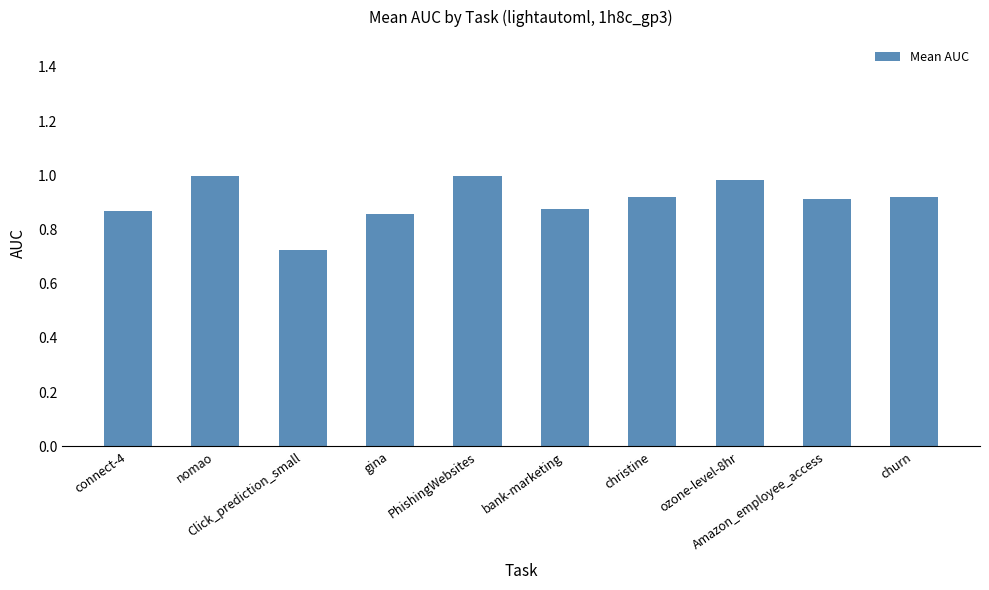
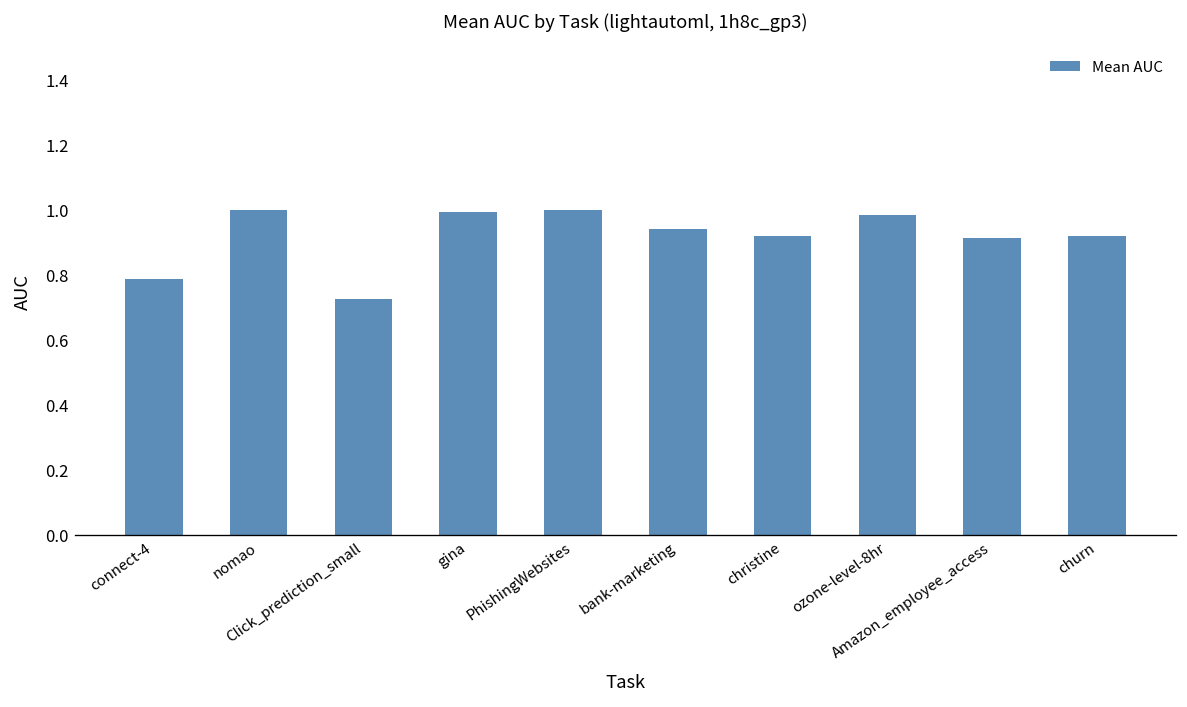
  {
-   "connect-4": 0.87,
+   "connect-4": 0.79,
    "nomao": 1.00,
    "Click_prediction_small": 0.72,
-   "gina": 0.86,
+   "gina": 0.99,
    "PhishingWebsites": 1.00,
-   "bank-marketing": 0.88,
+   "bank-marketing": 0.94,
    "christine": 0.92,
    "ozone-level-8hr": 0.98,
    "Amazon_employee_access": 0.91,
    "churn": 0.92
  }
